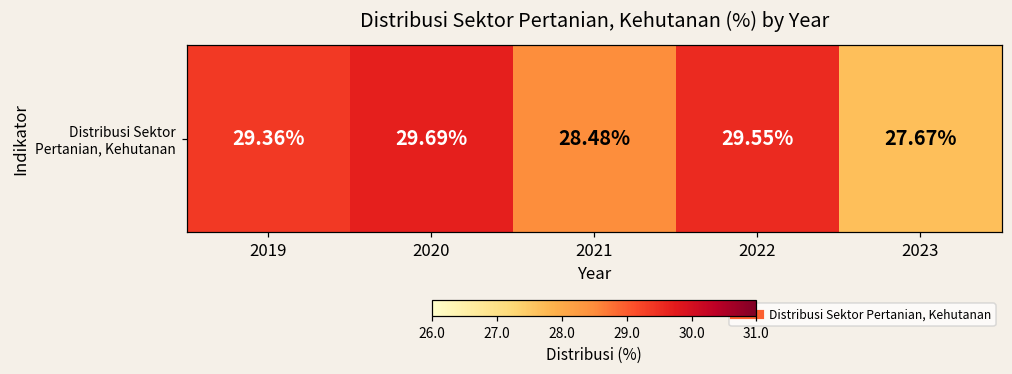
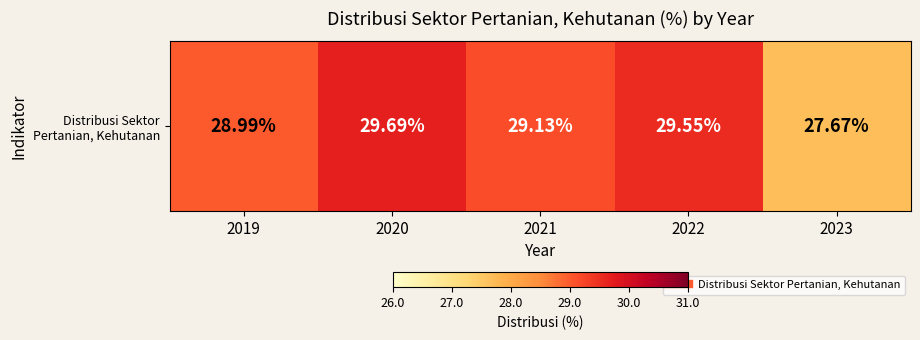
  {
    "Distribusi Sektor Pertanian, Kehutanan": {
-     "2019": "29.36%",
+     "2019": "28.99%",
      "2020": "29.69%",
-     "2021": "28.48%",
+     "2021": "29.13%",
      "2022": "29.55%",
      "2023": "27.67%"
    }
  }
